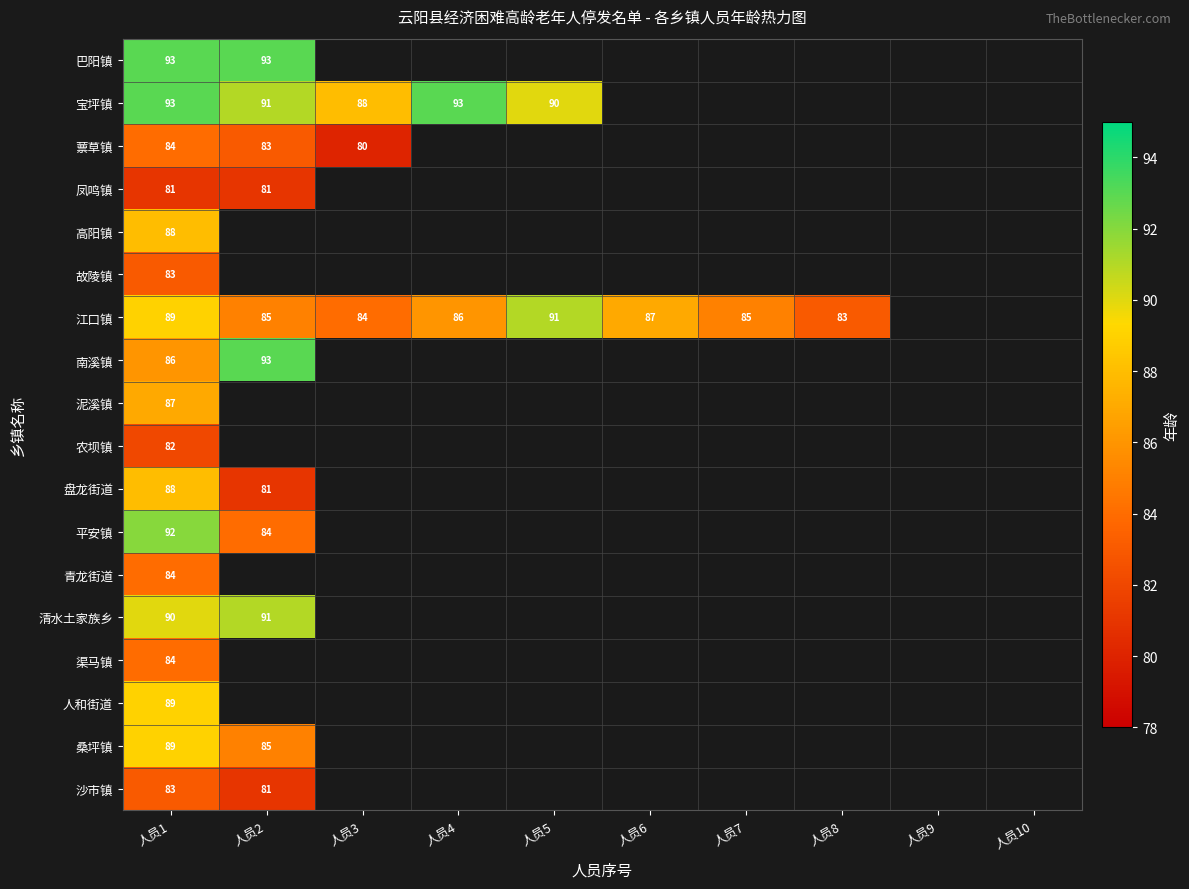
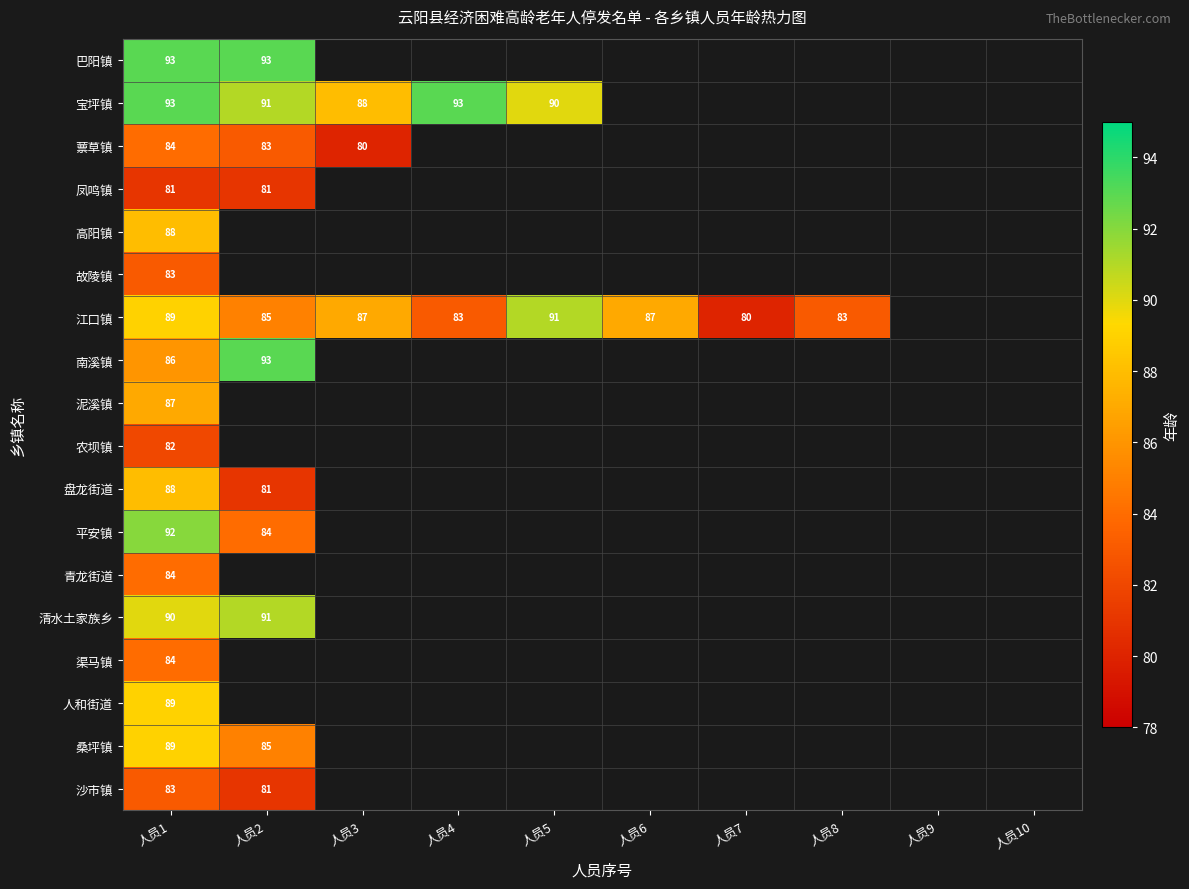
  {
    "巴阳镇": {
      "人员1": 93,
      "人员2": 93
    },
    "宝坪镇": {
      "人员1": 93,
      "人员2": 91,
      "人员3": 88,
      "人员4": 93,
      "人员5": 90
    },
    "蔈草镇": {
      "人员1": 84,
      "人员2": 83,
      "人员3": 80
    },
    "凤鸣镇": {
      "人员1": 81,
      "人员2": 81
    },
    "高阳镇": {
      "人员1": 88
    },
    "故陵镇": {
      "人员1": 83
    },
    "江口镇": {
      "人员1": 89,
      "人员2": 85,
-     "人员3": 84,
-     "人员4": 86,
+     "人员3": 87,
+     "人员4": 83,
      "人员5": 91,
      "人员6": 87,
-     "人员7": 85,
+     "人员7": 80,
      "人员8": 83
    },
    "南溪镇": {
      "人员1": 86,
      "人员2": 93
    },
    "泥溪镇": {
      "人员1": 87
    },
    "农坝镇": {
      "人员1": 82
    },
    "盘龙街道": {
      "人员1": 88,
      "人员2": 81
    },
    "平安镇": {
      "人员1": 92,
      "人员2": 84
    },
    "青龙街道": {
      "人员1": 84
    },
    "清水土家族乡": {
      "人员1": 90,
      "人员2": 91
    },
    "渠马镇": {
      "人员1": 84
    },
    "人和街道": {
      "人员1": 89
    },
    "桑坪镇": {
      "人员1": 89,
      "人员2": 85
    },
    "沙市镇": {
      "人员1": 83,
      "人员2": 81
    }
  }
